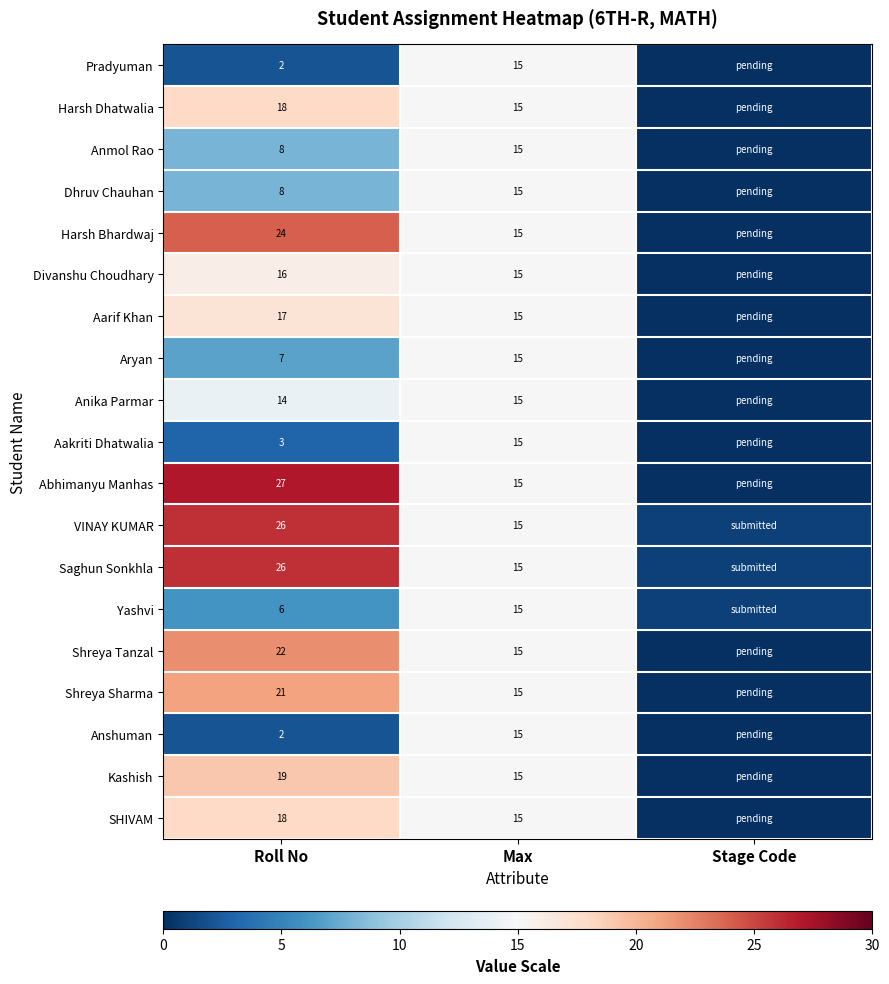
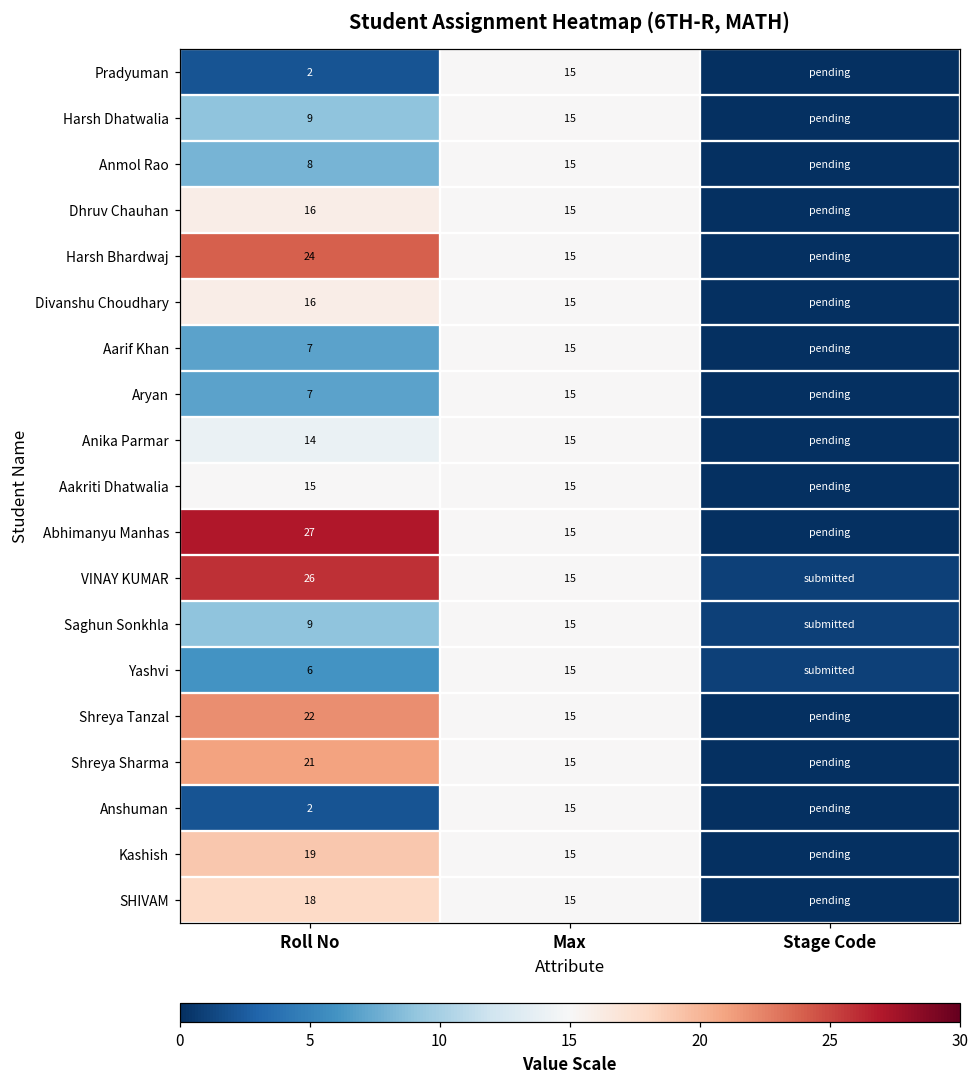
  {
    "Pradyuman": {
      "Roll No": 2,
      "Max": 15
    },
    "Harsh Dhatwalia": {
-     "Roll No": 18,
+     "Roll No": 9,
      "Max": 15
    },
    "Anmol Rao": {
      "Roll No": 8,
      "Max": 15
    },
    "Dhruv Chauhan": {
-     "Roll No": 8,
+     "Roll No": 16,
      "Max": 15
    },
    "Harsh Bhardwaj": {
      "Roll No": 24,
      "Max": 15
    },
    "Divanshu Choudhary": {
      "Roll No": 16,
      "Max": 15
    },
    "Aarif Khan": {
-     "Roll No": 17,
+     "Roll No": 7,
      "Max": 15
    },
    "Aryan": {
      "Roll No": 7,
      "Max": 15
    },
    "Anika Parmar": {
      "Roll No": 14,
      "Max": 15
    },
    "Aakriti Dhatwalia": {
-     "Roll No": 3,
+     "Roll No": 15,
      "Max": 15
    },
    "Abhimanyu Manhas": {
      "Roll No": 27,
      "Max": 15
    },
    "VINAY KUMAR": {
      "Roll No": 26,
      "Max": 15
    },
    "Saghun Sonkhla": {
-     "Roll No": 26,
+     "Roll No": 9,
      "Max": 15
    },
    "Yashvi": {
      "Roll No": 6,
      "Max": 15
    },
    "Shreya Tanzal": {
      "Roll No": 22,
      "Max": 15
    },
    "Shreya Sharma": {
      "Roll No": 21,
      "Max": 15
    },
    "Anshuman": {
      "Roll No": 2,
      "Max": 15
    },
    "Kashish": {
      "Roll No": 19,
      "Max": 15
    },
    "SHIVAM": {
      "Roll No": 18,
      "Max": 15
    }
  }
